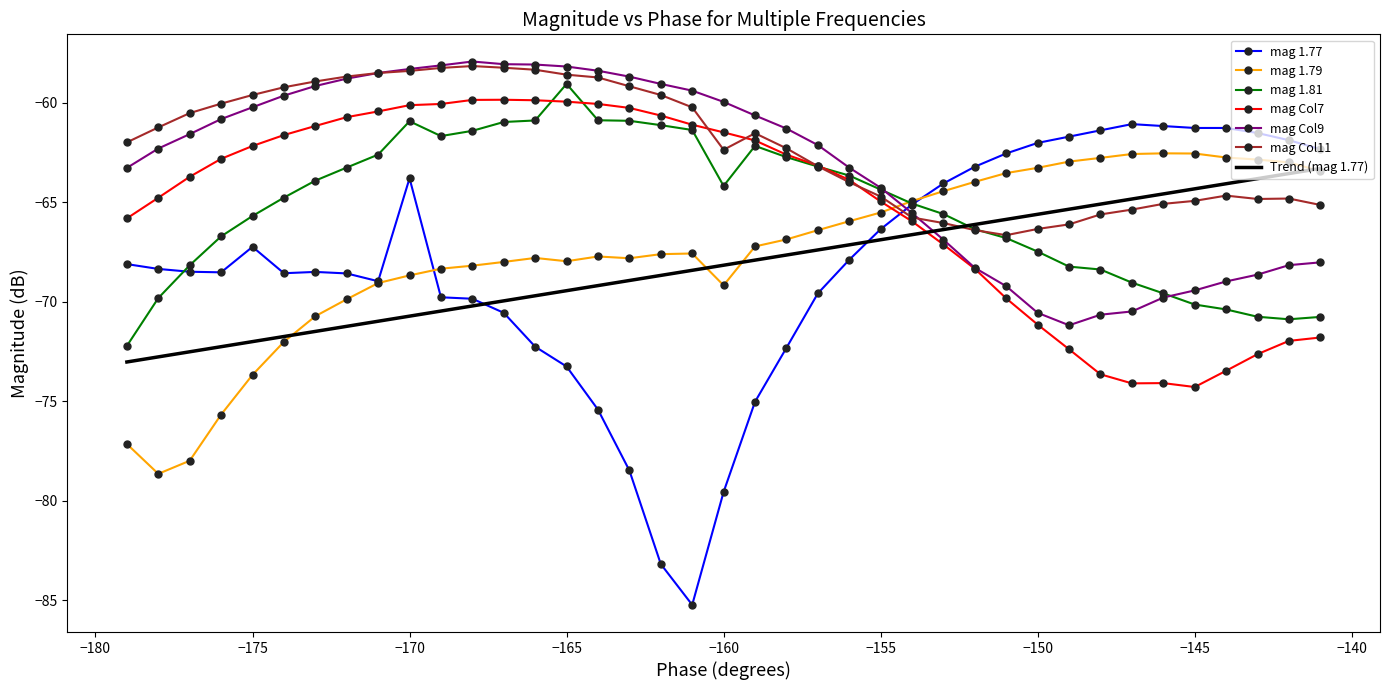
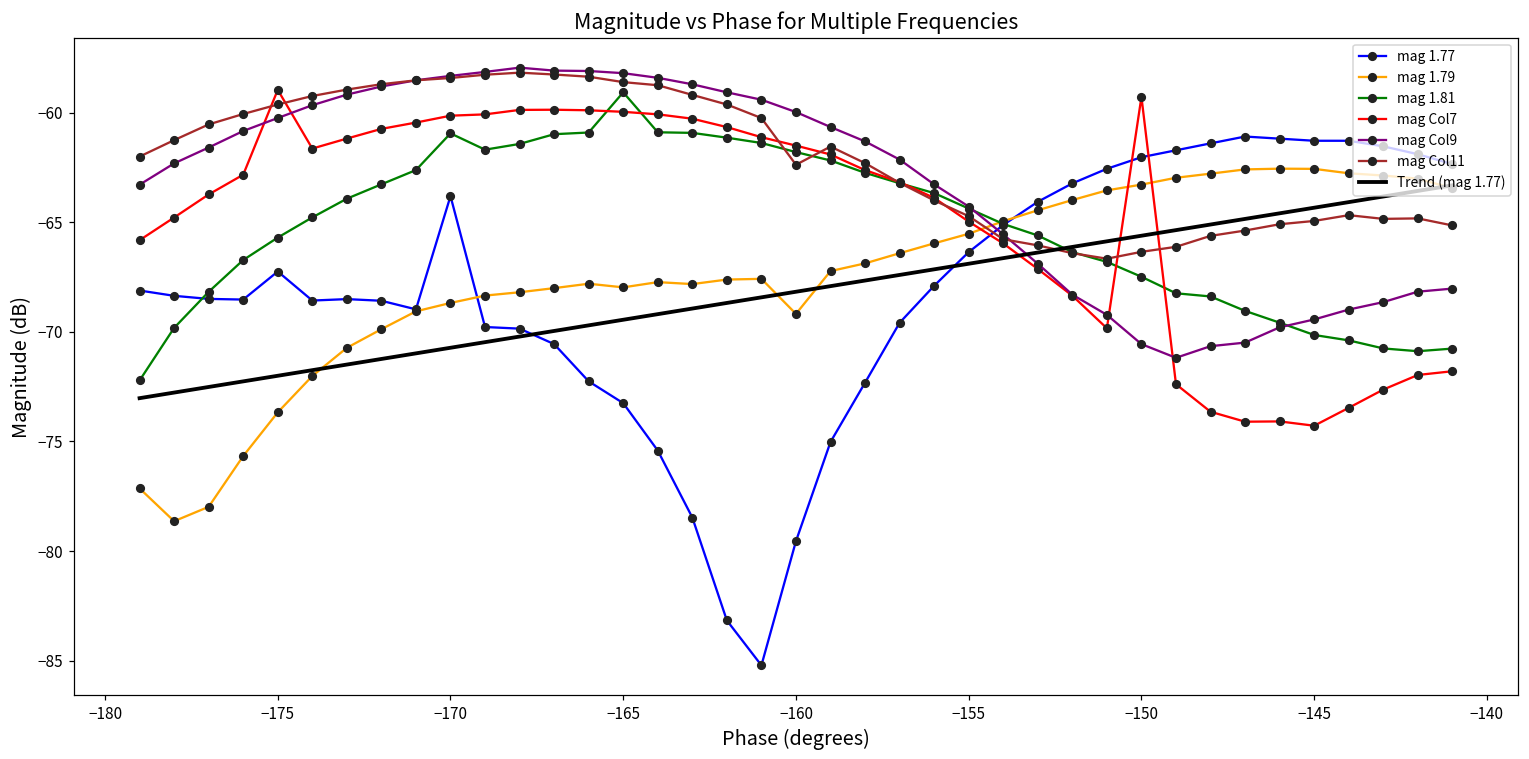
  {
    "mag 1.77": {
      "−175": -67.2,
      "−170": -63.8,
      "−165": -73.2,
      "−160": -79.5,
      "−155": -66.4,
      "−150": -62.0,
      "−145": -61.3
    },
    "mag 1.79": {
      "−175": -73.7,
      "−170": -68.7,
      "−165": -68.0,
      "−160": -69.2,
      "−155": -65.5,
      "−150": -63.3,
      "−145": -62.6
    },
    "mag 1.81": {
      "−175": -65.7,
      "−170": -60.9,
      "−165": -59.1,
-     "−160": -64.2,
+     "−160": -61.8,
      "−150": -67.5,
      "−145": -70.1
    },
    "mag Col7": {
-     "−175": -62.2,
+     "−175": -58.9,
      "−170": -60.1,
      "−165": -59.9,
      "−160": -61.5,
      "−155": -65.0,
-     "−150": -71.1,
+     "−150": -59.3,
      "−145": -74.3
    },
    "mag Col9": {
      "−175": -60.2,
      "−165": -58.2,
      "−160": -60.0,
      "−150": -70.6,
      "−145": -69.4
    },
    "mag Col11": {
      "−175": -59.6,
      "−165": -58.6,
      "−160": -62.4,
      "−155": -64.7,
      "−150": -66.3,
      "−145": -64.9
    },
    "Trend (mag 1.77)": {
      "−175": -72.0,
      "−170": -70.7,
      "−165": -69.4,
      "−160": -68.2,
      "−155": -66.9,
      "−150": -65.6,
      "−145": -64.3
    }
  }
